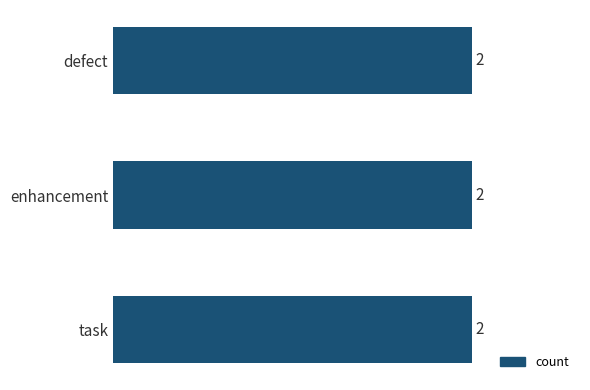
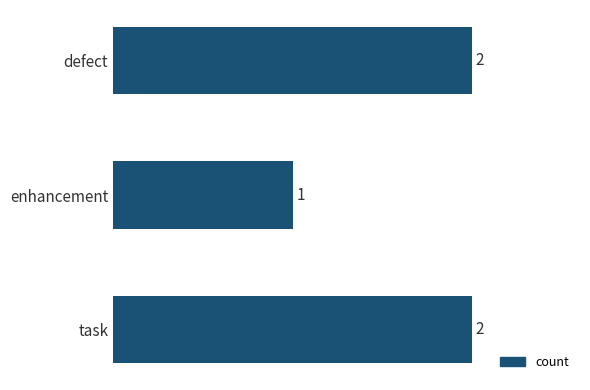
  {
    "defect": 2,
-   "enhancement": 2,
+   "enhancement": 1,
    "task": 2
  }
